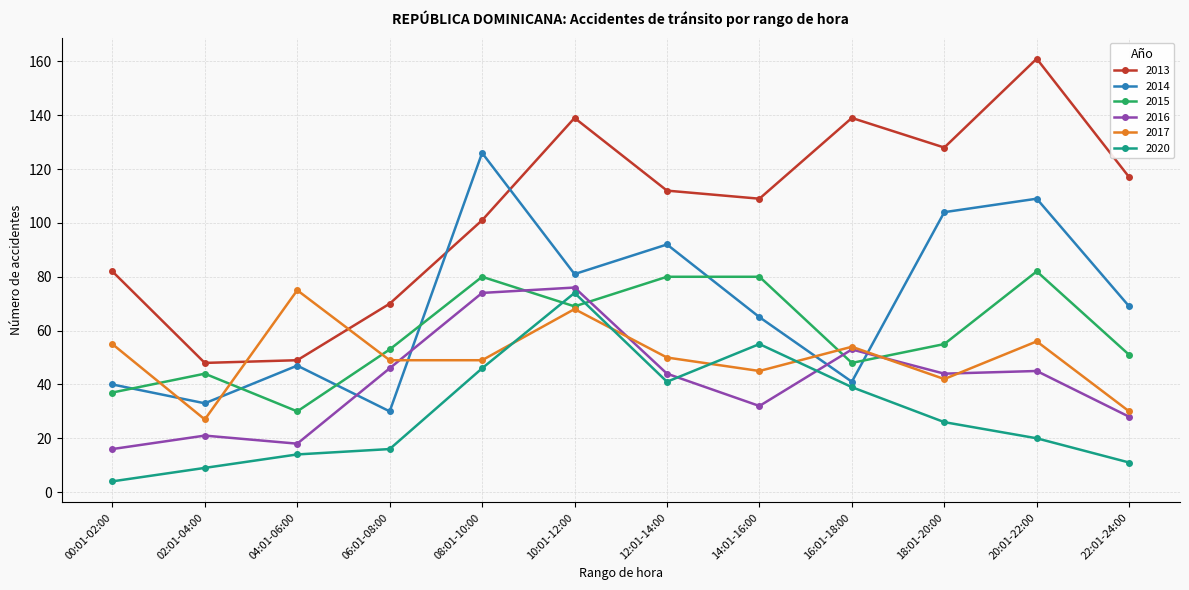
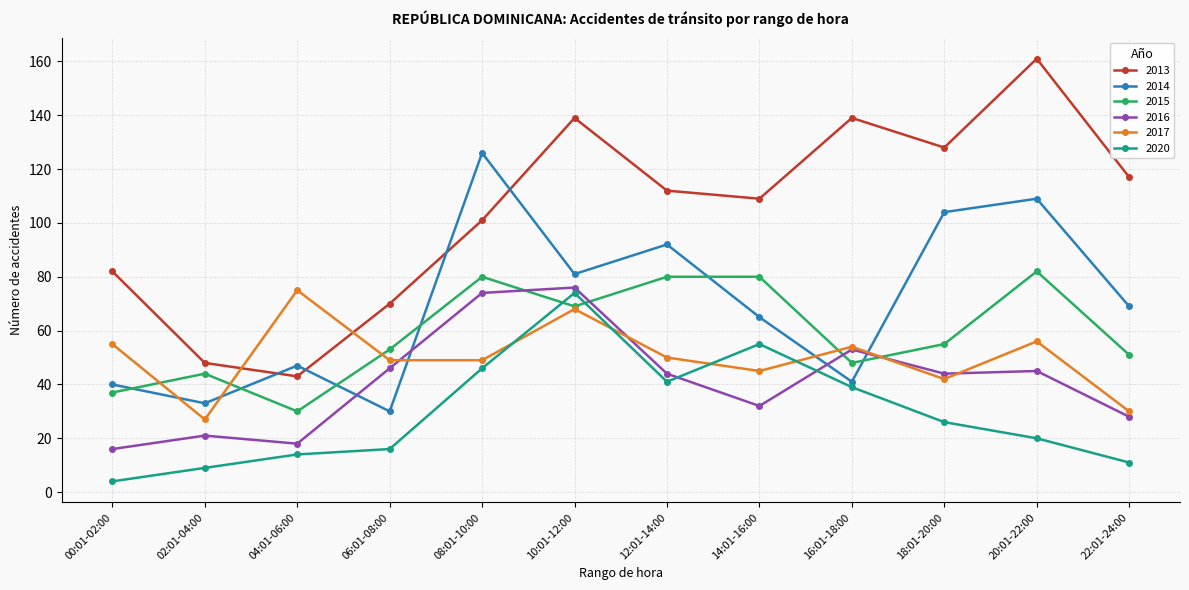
  {
    "2013": {
      "00:01-02:00": 82,
      "02:01-04:00": 48,
-     "04:01-06:00": 49,
+     "04:01-06:00": 43,
      "06:01-08:00": 70,
      "08:01-10:00": 101,
      "10:01-12:00": 139,
      "12:01-14:00": 112,
      "14:01-16:00": 109,
      "16:01-18:00": 139,
      "18:01-20:00": 128,
      "20:01-22:00": 161,
      "22:01-24:00": 117
    },
    "2014": {
      "00:01-02:00": 40,
      "02:01-04:00": 33,
      "04:01-06:00": 47,
      "06:01-08:00": 30,
      "08:01-10:00": 126,
      "10:01-12:00": 81,
      "12:01-14:00": 92,
      "14:01-16:00": 65,
      "16:01-18:00": 41,
      "18:01-20:00": 104,
      "20:01-22:00": 109,
      "22:01-24:00": 69
    },
    "2016": {
      "00:01-02:00": 16,
      "02:01-04:00": 21,
      "04:01-06:00": 18,
      "06:01-08:00": 46,
      "08:01-10:00": 74,
      "10:01-12:00": 76,
      "12:01-14:00": 44,
      "14:01-16:00": 32,
      "16:01-18:00": 53,
      "18:01-20:00": 44,
      "20:01-22:00": 45,
      "22:01-24:00": 28
    },
    "2017": {
      "00:01-02:00": 55,
      "02:01-04:00": 27,
      "04:01-06:00": 75,
      "06:01-08:00": 49,
      "08:01-10:00": 49,
      "10:01-12:00": 68,
      "12:01-14:00": 50,
      "14:01-16:00": 45,
      "16:01-18:00": 54,
      "18:01-20:00": 42,
      "20:01-22:00": 56,
      "22:01-24:00": 30
    }
  }
